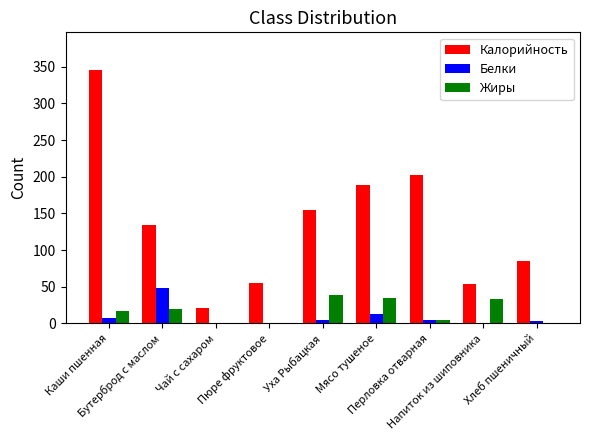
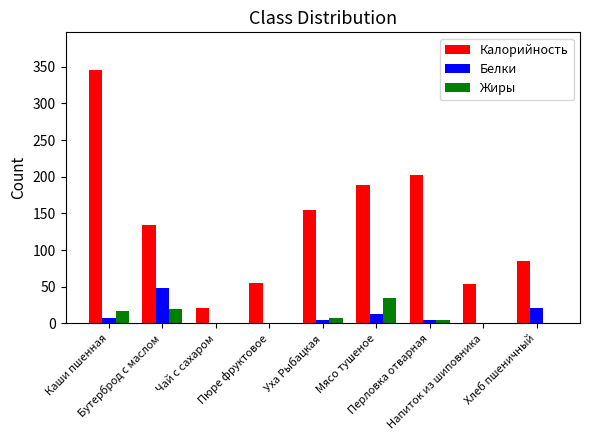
  {
    "Калорийность": {
      "Каши пшенная": 350,
      "Бутерброд с маслом": 130,
      "Чай с сахаром": 20,
      "Пюре фруктовое": 60,
      "Уха Рыбацкая": 160,
      "Мясо тушеное": 190,
      "Перловка отварная": 200,
      "Напиток из шиповника": 50,
      "Хлеб пшеничный": 90
    },
    "Белки": {
      "Каши пшенная": 10,
      "Бутерброд с маслом": 50,
      "Чай с сахаром": 0,
      "Пюре фруктовое": 0,
      "Уха Рыбацкая": 0,
      "Мясо тушеное": 10,
      "Перловка отварная": 0,
-     "Хлеб пшеничный": 0
+     "Хлеб пшеничный": 20
    },
    "Жиры": {
      "Каши пшенная": 20,
      "Бутерброд с маслом": 20,
      "Чай с сахаром": 0,
      "Пюре фруктовое": 0,
-     "Уха Рыбацкая": 40,
+     "Уха Рыбацкая": 10,
      "Мясо тушеное": 30,
      "Перловка отварная": 0,
-     "Напиток из шиповника": 30
+     "Напиток из шиповника": 0
    }
  }
